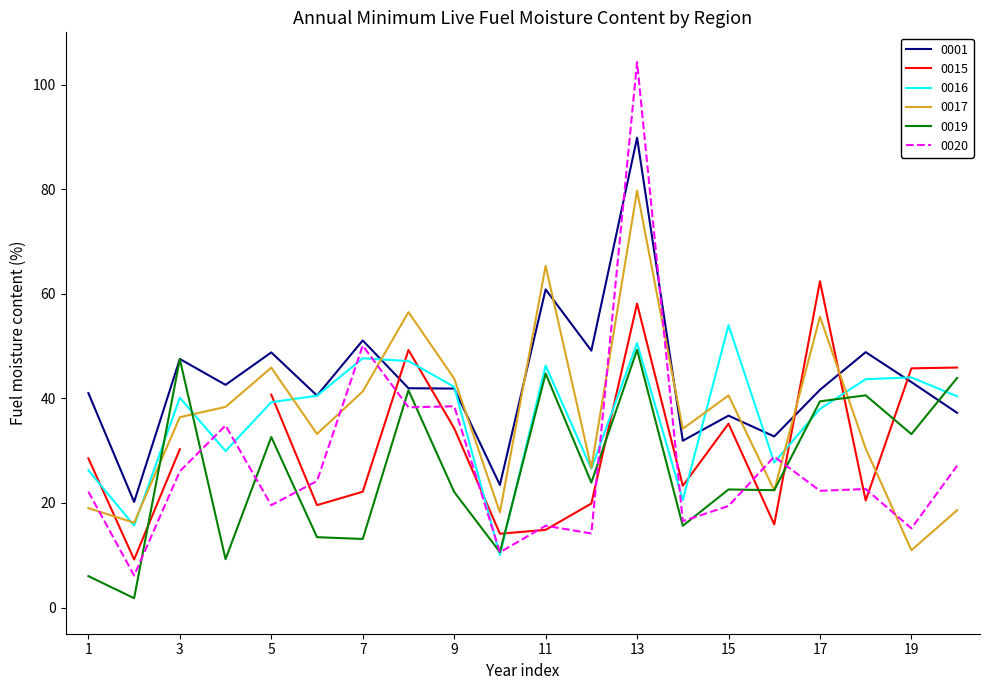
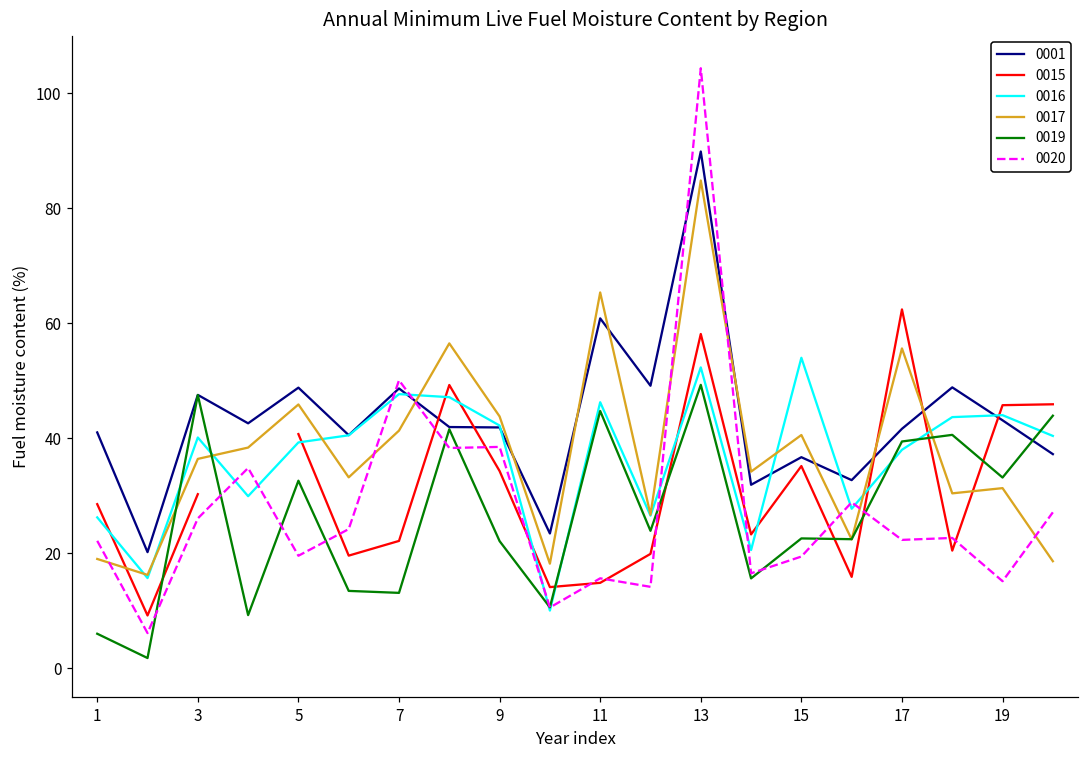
  {
    "0001": {
      "1": 41,
      "5": 49,
-     "7": 51,
+     "7": 49,
      "11": 61,
      "13": 90,
      "15": 37,
      "17": 42,
      "19": 43
    },
    "0015": {
      "1": 29,
      "3": 30,
      "5": 41,
      "7": 22,
      "9": 34,
      "11": 15,
      "13": 58,
      "15": 35,
      "17": 62,
      "19": 46
    },
    "0016": {
      "1": 26,
      "3": 40,
      "5": 39,
      "7": 48,
      "11": 46,
-     "13": 51,
+     "13": 52,
      "15": 54,
      "17": 38,
      "19": 44
    },
    "0017": {
      "1": 19,
      "3": 36,
      "5": 46,
      "7": 41,
      "9": 44,
      "11": 65,
-     "13": 80,
+     "13": 85,
      "15": 41,
      "17": 56,
-     "19": 11
+     "19": 31
    },
    "0019": {
      "1": 6,
      "5": 33,
      "7": 13,
      "9": 22,
      "11": 45,
      "13": 49,
      "15": 23,
      "17": 39,
      "19": 33
    },
    "0020": {
      "1": 22,
      "3": 26,
      "5": 20,
      "7": 50,
      "9": 38,
      "11": 16,
      "13": 104,
      "15": 19,
      "17": 22,
      "19": 15
    }
  }
